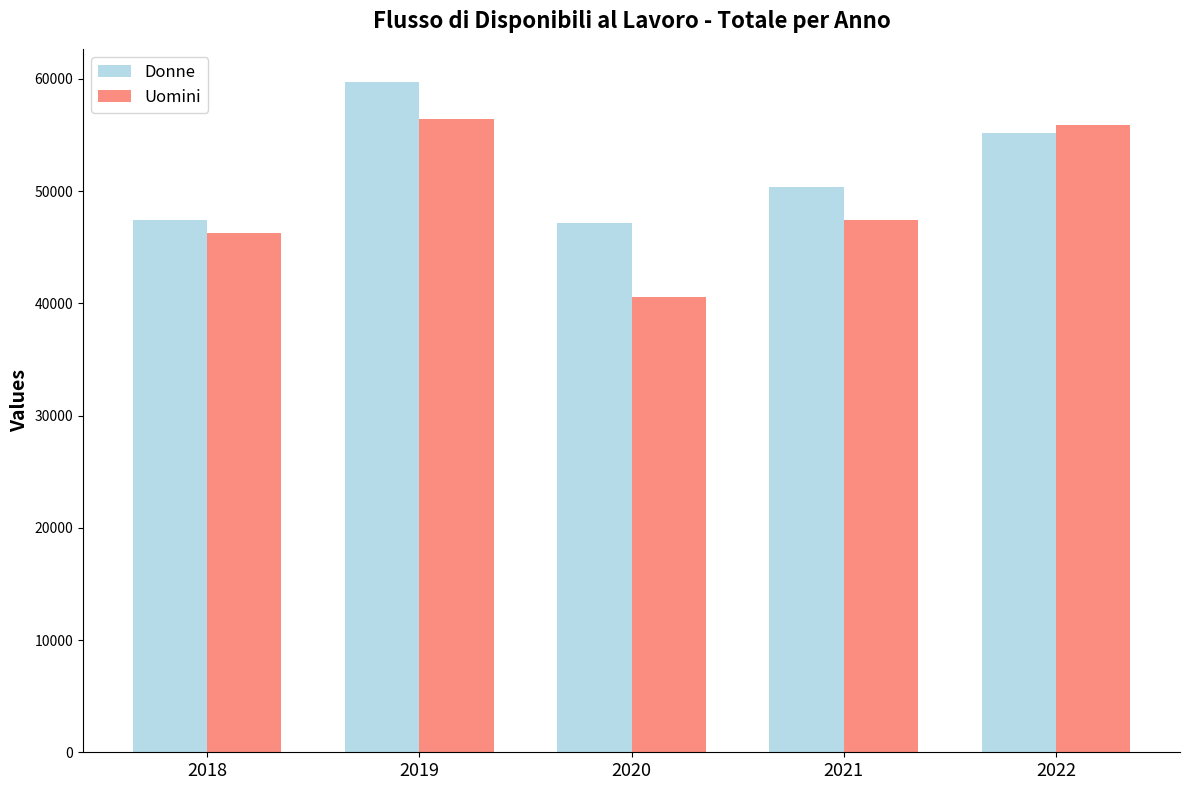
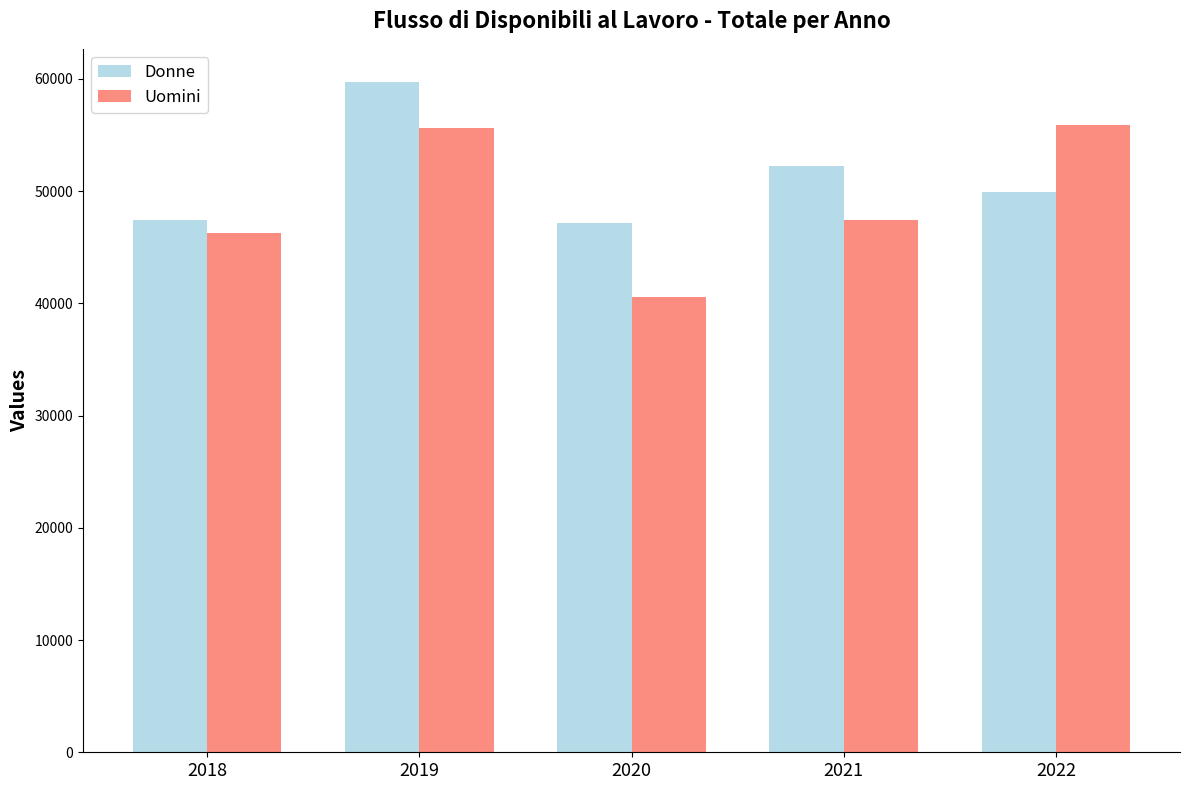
  {
    "Donne": {
      "2018": 47400,
      "2019": 59700,
      "2020": 47200,
-     "2021": 50400,
-     "2022": 55100
+     "2021": 52300,
+     "2022": 49900
    },
    "Uomini": {
      "2018": 46200,
-     "2019": 56400,
+     "2019": 55600,
      "2020": 40500,
      "2021": 47400,
      "2022": 55900
    }
  }
